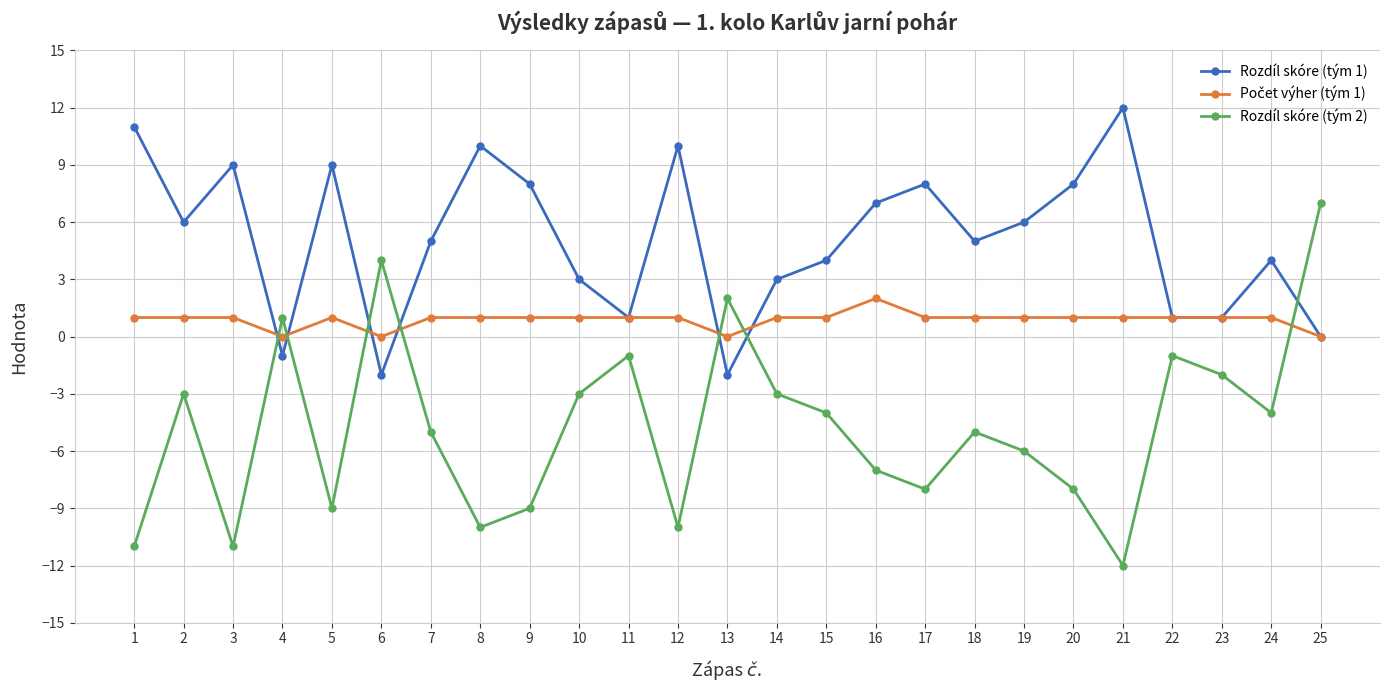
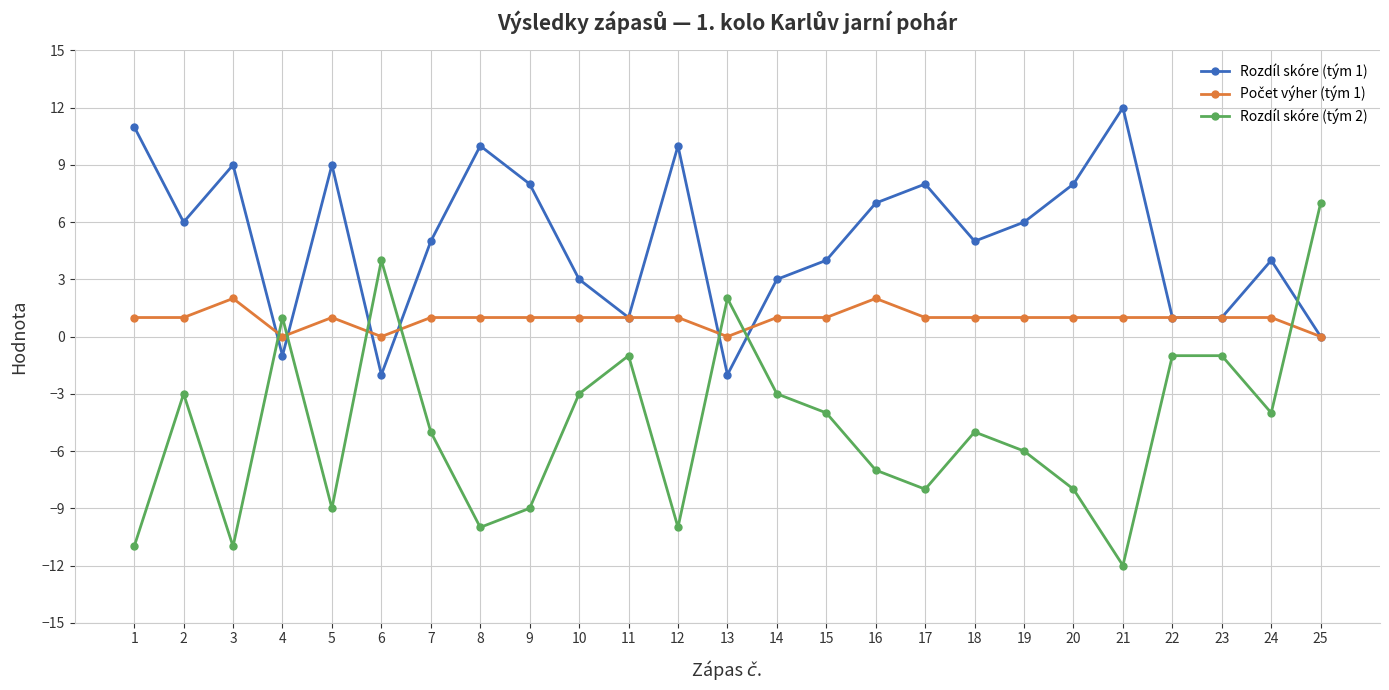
  {
    "Rozdíl skóre (tým 1)": {
      "1": 11,
      "2": 6,
      "3": 9,
      "4": -1,
      "5": 9,
      "6": -2,
      "7": 5,
      "8": 10,
      "9": 8,
      "10": 3,
      "12": 10,
      "13": -2,
      "14": 3,
      "15": 4,
      "16": 7,
      "17": 8,
      "18": 5,
      "19": 6,
      "20": 8,
      "21": 12,
      "24": 4
    },
    "Počet výher (tým 1)": {
      "1": 1,
      "2": 1,
-     "3": 1,
+     "3": 2,
      "4": 0,
      "5": 1,
      "6": 0,
      "7": 1,
      "8": 1,
      "9": 1,
      "10": 1,
      "12": 1,
      "13": 0,
      "14": 1,
      "15": 1,
      "16": 2,
      "17": 1,
      "18": 1,
      "19": 1,
      "20": 1,
      "21": 1,
      "24": 1
    },
    "Rozdíl skóre (tým 2)": {
      "1": -11,
      "2": -3,
      "3": -11,
      "4": 1,
      "5": -9,
      "6": 4,
      "7": -5,
      "8": -10,
      "9": -9,
      "10": -3,
      "11": -1,
      "12": -10,
      "13": 2,
      "14": -3,
      "15": -4,
      "16": -7,
      "17": -8,
      "18": -5,
      "19": -6,
      "20": -8,
      "21": -12,
      "22": -1,
-     "23": -2,
+     "23": -1,
      "24": -4,
      "25": 7
    }
  }
